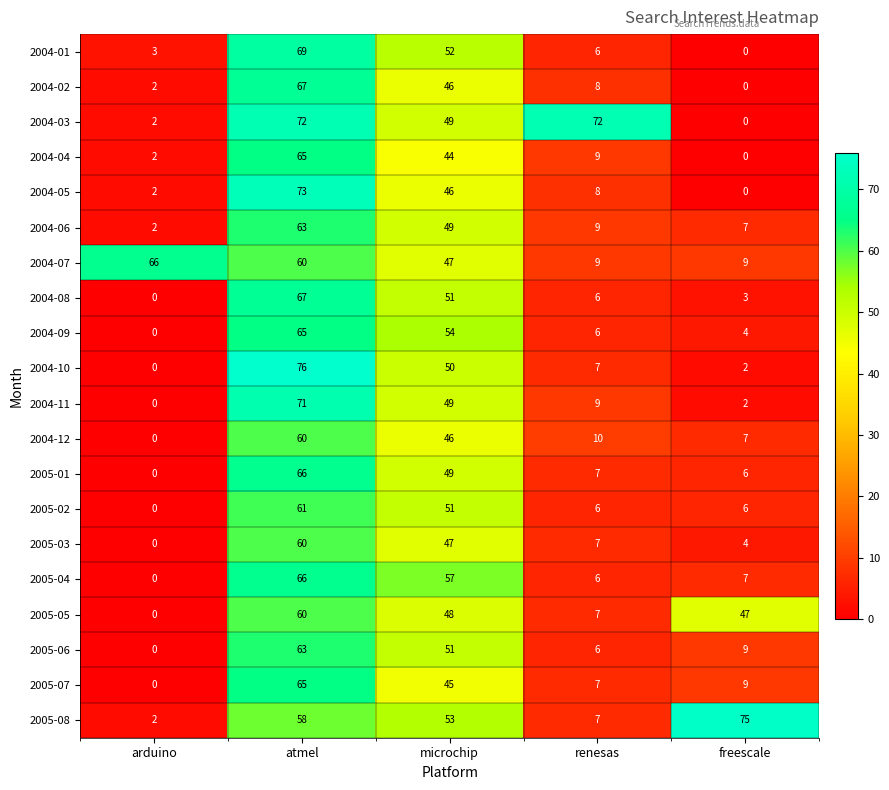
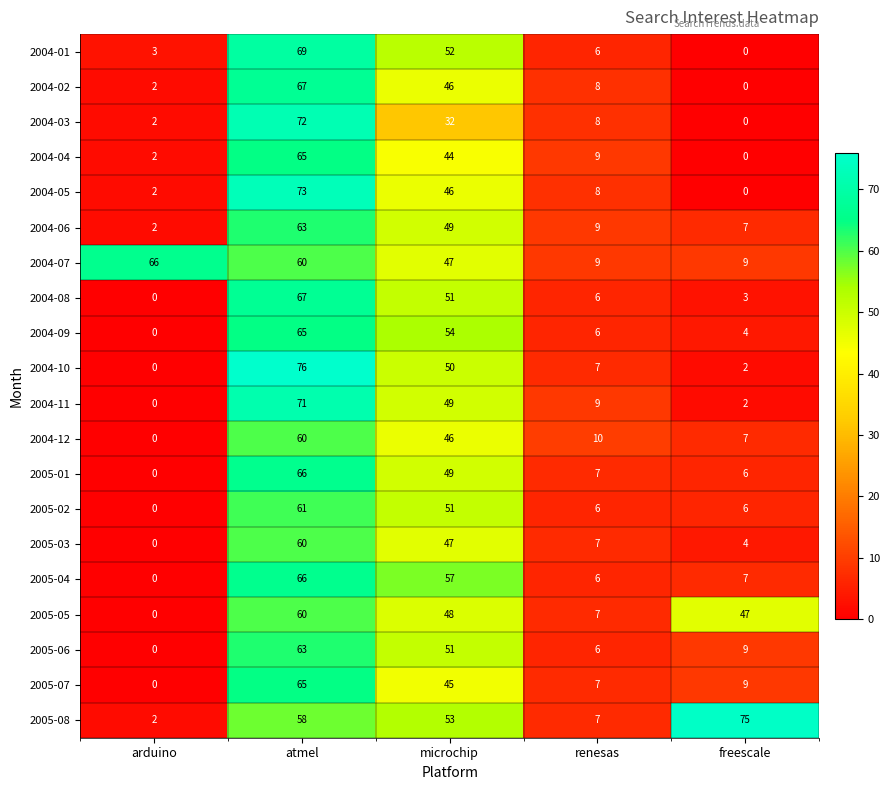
  {
    "2004-01": {
      "arduino": 3,
      "atmel": 69,
      "microchip": 52,
      "renesas": 6,
      "freescale": 0
    },
    "2004-02": {
      "arduino": 2,
      "atmel": 67,
      "microchip": 46,
      "renesas": 8,
      "freescale": 0
    },
    "2004-03": {
      "arduino": 2,
      "atmel": 72,
-     "microchip": 49,
-     "renesas": 72,
+     "microchip": 32,
+     "renesas": 8,
      "freescale": 0
    },
    "2004-04": {
      "arduino": 2,
      "atmel": 65,
      "microchip": 44,
      "renesas": 9,
      "freescale": 0
    },
    "2004-05": {
      "arduino": 2,
      "atmel": 73,
      "microchip": 46,
      "renesas": 8,
      "freescale": 0
    },
    "2004-06": {
      "arduino": 2,
      "atmel": 63,
      "microchip": 49,
      "renesas": 9,
      "freescale": 7
    },
    "2004-07": {
      "arduino": 66,
      "atmel": 60,
      "microchip": 47,
      "renesas": 9,
      "freescale": 9
    },
    "2004-08": {
      "arduino": 0,
      "atmel": 67,
      "microchip": 51,
      "renesas": 6,
      "freescale": 3
    },
    "2004-09": {
      "arduino": 0,
      "atmel": 65,
      "microchip": 54,
      "renesas": 6,
      "freescale": 4
    },
    "2004-10": {
      "arduino": 0,
      "atmel": 76,
      "microchip": 50,
      "renesas": 7,
      "freescale": 2
    },
    "2004-11": {
      "arduino": 0,
      "atmel": 71,
      "microchip": 49,
      "renesas": 9,
      "freescale": 2
    },
    "2004-12": {
      "arduino": 0,
      "atmel": 60,
      "microchip": 46,
      "renesas": 10,
      "freescale": 7
    },
    "2005-01": {
      "arduino": 0,
      "atmel": 66,
      "microchip": 49,
      "renesas": 7,
      "freescale": 6
    },
    "2005-02": {
      "arduino": 0,
      "atmel": 61,
      "microchip": 51,
      "renesas": 6,
      "freescale": 6
    },
    "2005-03": {
      "arduino": 0,
      "atmel": 60,
      "microchip": 47,
      "renesas": 7,
      "freescale": 4
    },
    "2005-04": {
      "arduino": 0,
      "atmel": 66,
      "microchip": 57,
      "renesas": 6,
      "freescale": 7
    },
    "2005-05": {
      "arduino": 0,
      "atmel": 60,
      "microchip": 48,
      "renesas": 7,
      "freescale": 47
    },
    "2005-06": {
      "arduino": 0,
      "atmel": 63,
      "microchip": 51,
      "renesas": 6,
      "freescale": 9
    },
    "2005-07": {
      "arduino": 0,
      "atmel": 65,
      "microchip": 45,
      "renesas": 7,
      "freescale": 9
    },
    "2005-08": {
      "arduino": 2,
      "atmel": 58,
      "microchip": 53,
      "renesas": 7,
      "freescale": 75
    }
  }
